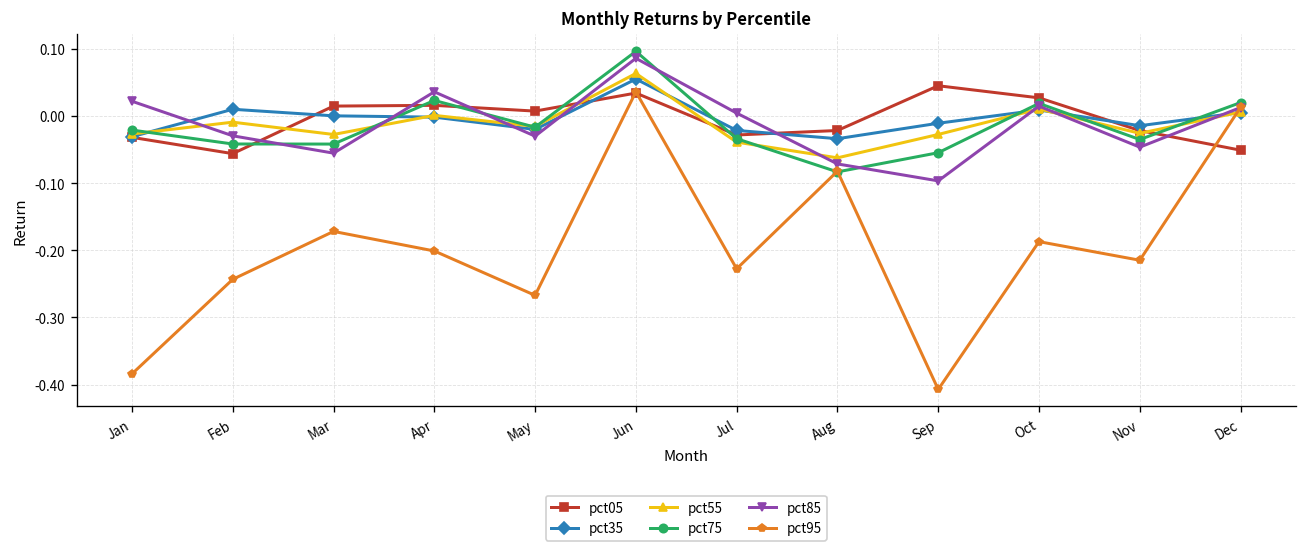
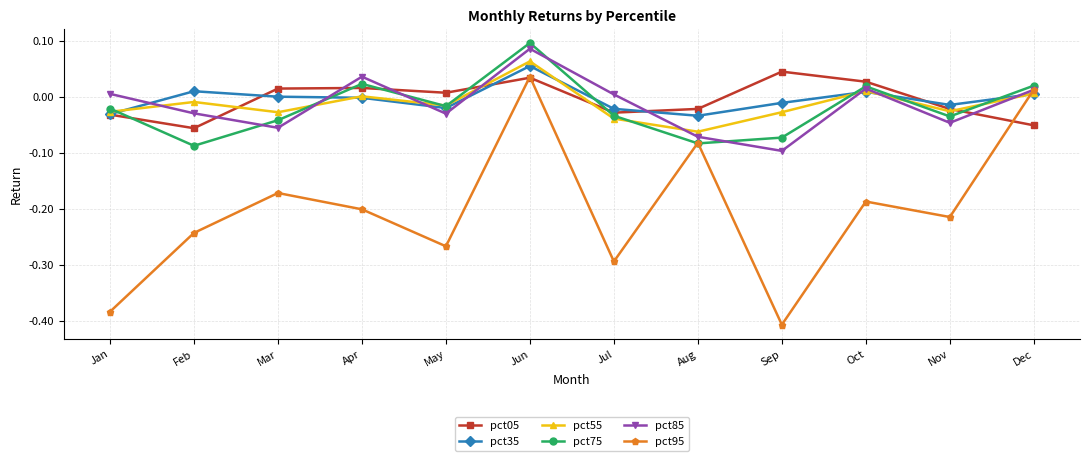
  {
    "pct05": {
      "Feb": -0.06,
      "Mar": 0.01,
      "Apr": 0.02,
      "May": 0.01,
      "Jul": -0.03,
      "Aug": -0.02,
      "Sep": 0.05,
      "Oct": 0.03,
      "Dec": -0.05
    },
    "pct35": {
      "Feb": 0.01,
      "Mar": 0.00,
      "Jun": 0.06,
      "Jul": -0.02,
      "Aug": -0.03,
      "Sep": -0.01,
      "Nov": -0.01
    },
    "pct55": {
      "Feb": -0.01,
      "Mar": -0.03,
      "Jun": 0.06,
      "Jul": -0.04,
      "Aug": -0.06,
      "Sep": -0.03
    },
    "pct75": {
      "Jan": -0.02,
-     "Feb": -0.04,
+     "Feb": -0.09,
      "Mar": -0.04,
      "Apr": 0.02,
      "Jun": 0.10,
      "Jul": -0.03,
-     "Sep": -0.05,
+     "Sep": -0.07,
      "Nov": -0.03,
      "Dec": 0.02
    },
    "pct85": {
-     "Jan": 0.02,
+     "Jan": 0.01,
      "Feb": -0.03,
      "Mar": -0.06,
      "Apr": 0.04,
      "May": -0.03,
      "Jun": 0.09,
      "Jul": 0.00,
      "Aug": -0.07,
      "Sep": -0.10,
      "Nov": -0.05
    },
    "pct95": {
      "Jan": -0.38,
      "Feb": -0.24,
      "Mar": -0.17,
      "Apr": -0.20,
      "May": -0.27,
-     "Jul": -0.23,
+     "Jul": -0.29,
      "Sep": -0.41,
      "Oct": -0.19,
      "Nov": -0.21
    }
  }
